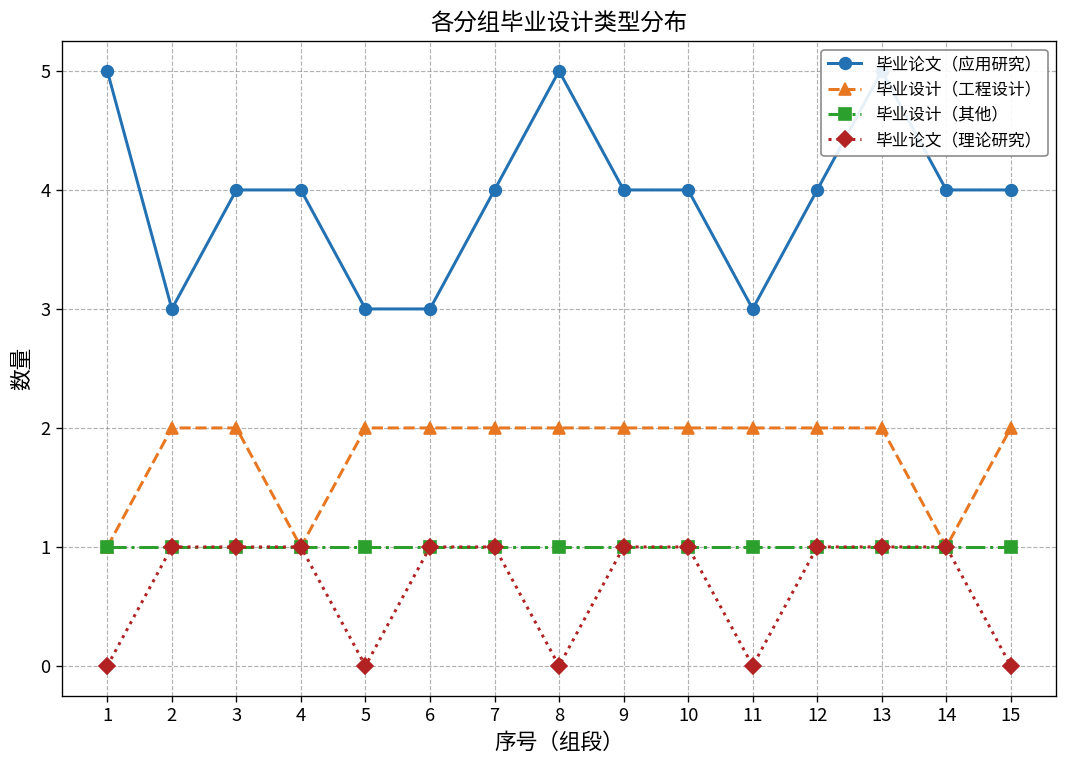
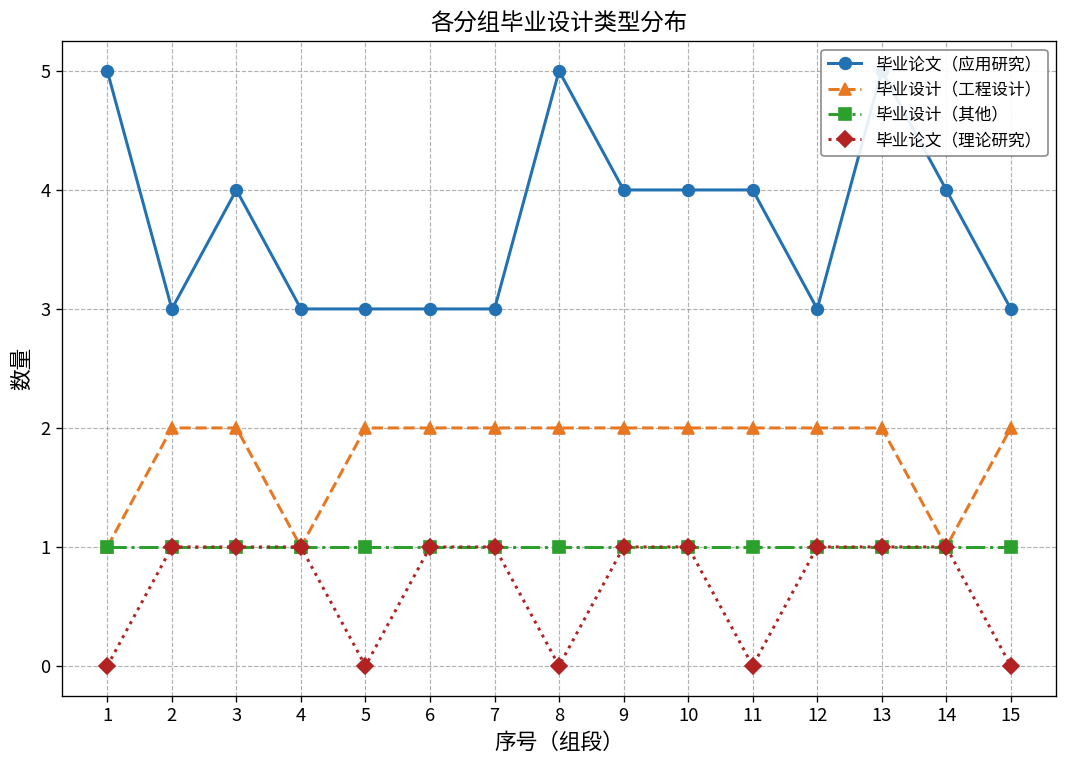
  {
    "毕业论文（应用研究）": {
      "1": 5,
      "2": 3,
      "3": 4,
-     "4": 4,
+     "4": 3,
      "5": 3,
      "6": 3,
-     "7": 4,
+     "7": 3,
      "8": 5,
      "9": 4,
      "10": 4,
-     "11": 3,
-     "12": 4,
+     "11": 4,
+     "12": 3,
      "14": 4,
-     "15": 4
+     "15": 3
    },
    "毕业设计（工程设计）": {
      "2": 2,
      "3": 2,
      "5": 2,
      "6": 2,
      "7": 2,
      "8": 2,
      "9": 2,
      "10": 2,
      "11": 2,
      "12": 2,
      "13": 2,
      "15": 2
    },
    "毕业设计（其他）": {
      "5": 1,
      "8": 1,
      "11": 1,
      "15": 1
    },
    "毕业论文（理论研究）": {
      "1": 0,
      "5": 0,
      "8": 0,
      "11": 0,
      "15": 0
    }
  }
